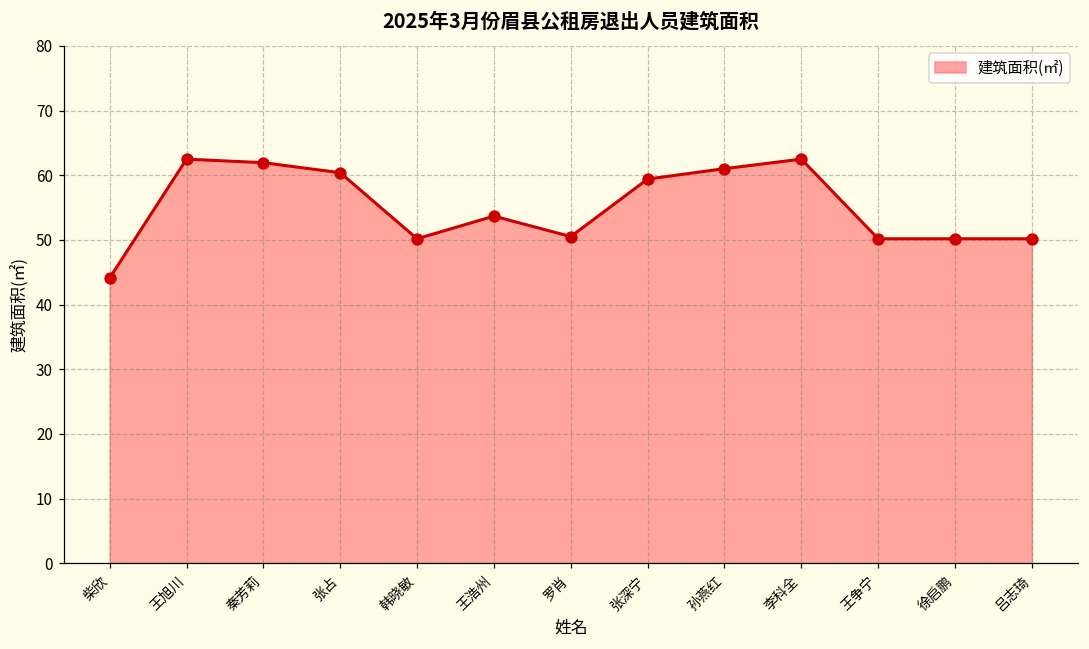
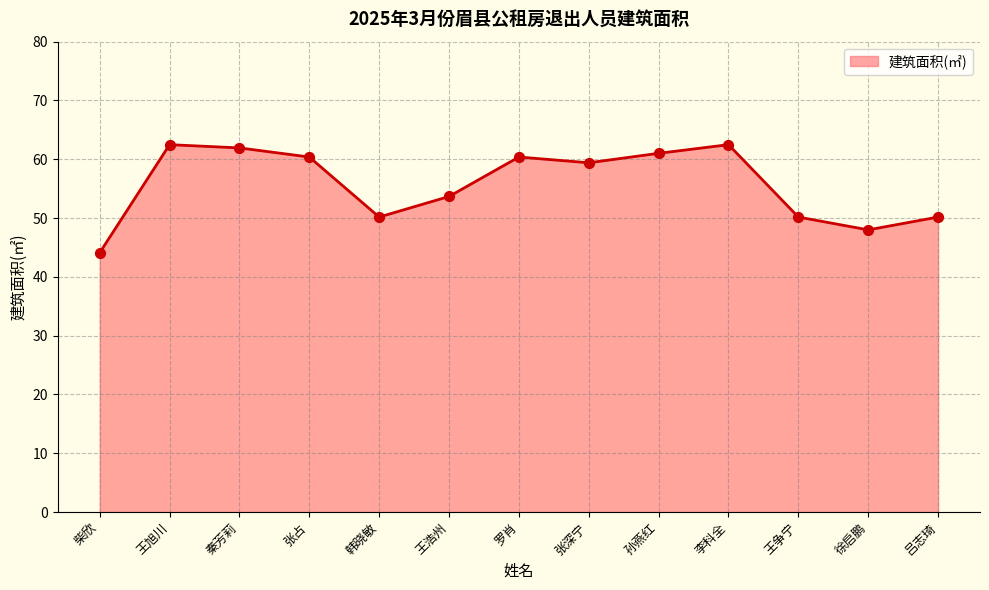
  {
    "柴欣": 44,
    "王旭川": 62,
    "秦芳莉": 62,
    "张占": 60,
    "韩晓敏": 50,
    "王浩州": 54,
-   "罗肖": 51,
+   "罗肖": 60,
    "张深宁": 59,
    "孙燕红": 61,
    "李科全": 62,
    "王争宁": 50,
-   "徐启鹏": 50,
+   "徐启鹏": 48,
    "吕志琦": 50
  }
